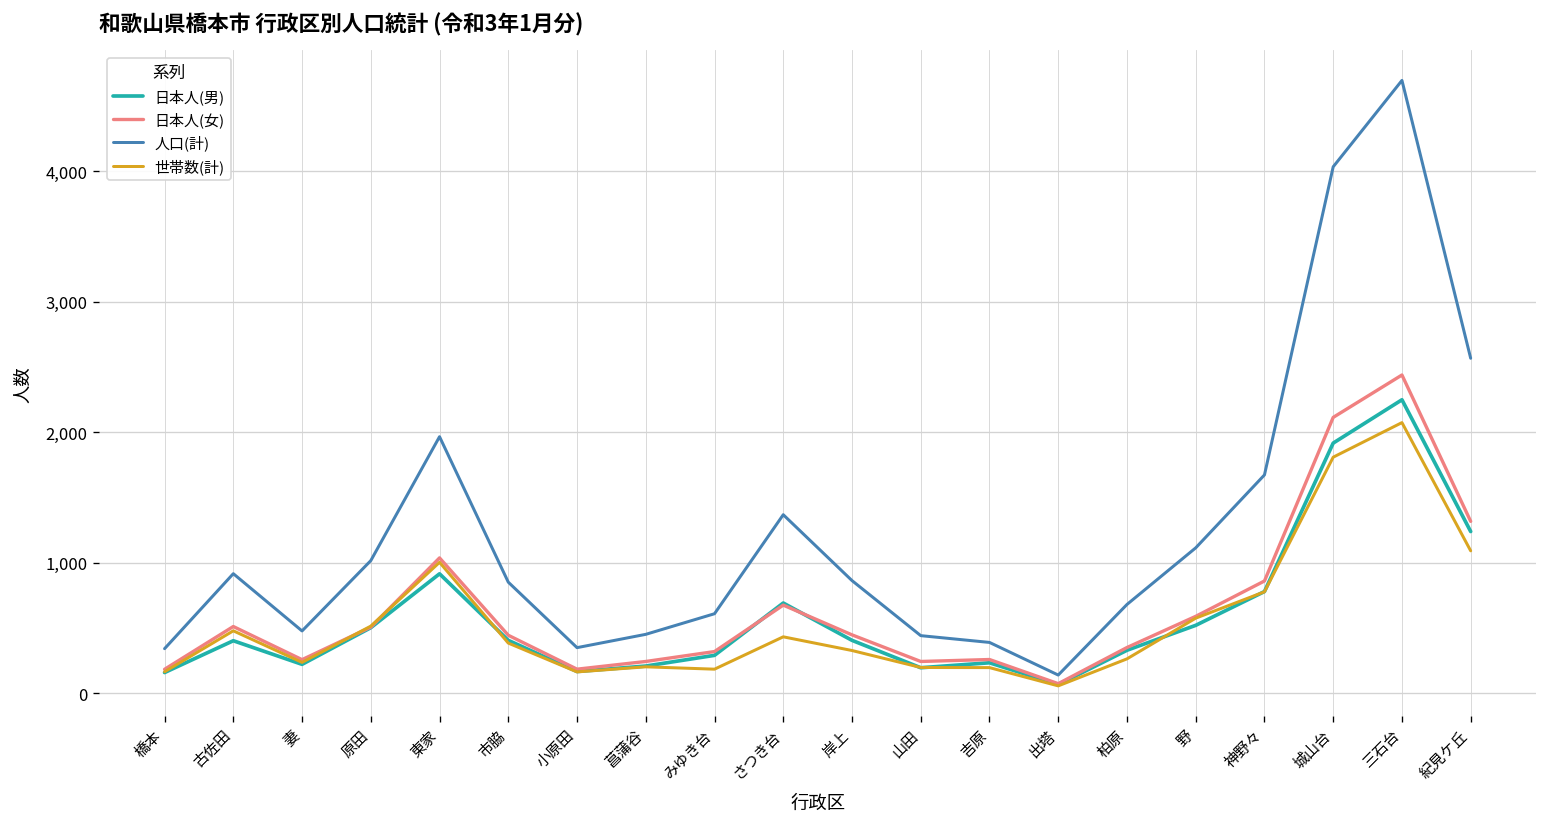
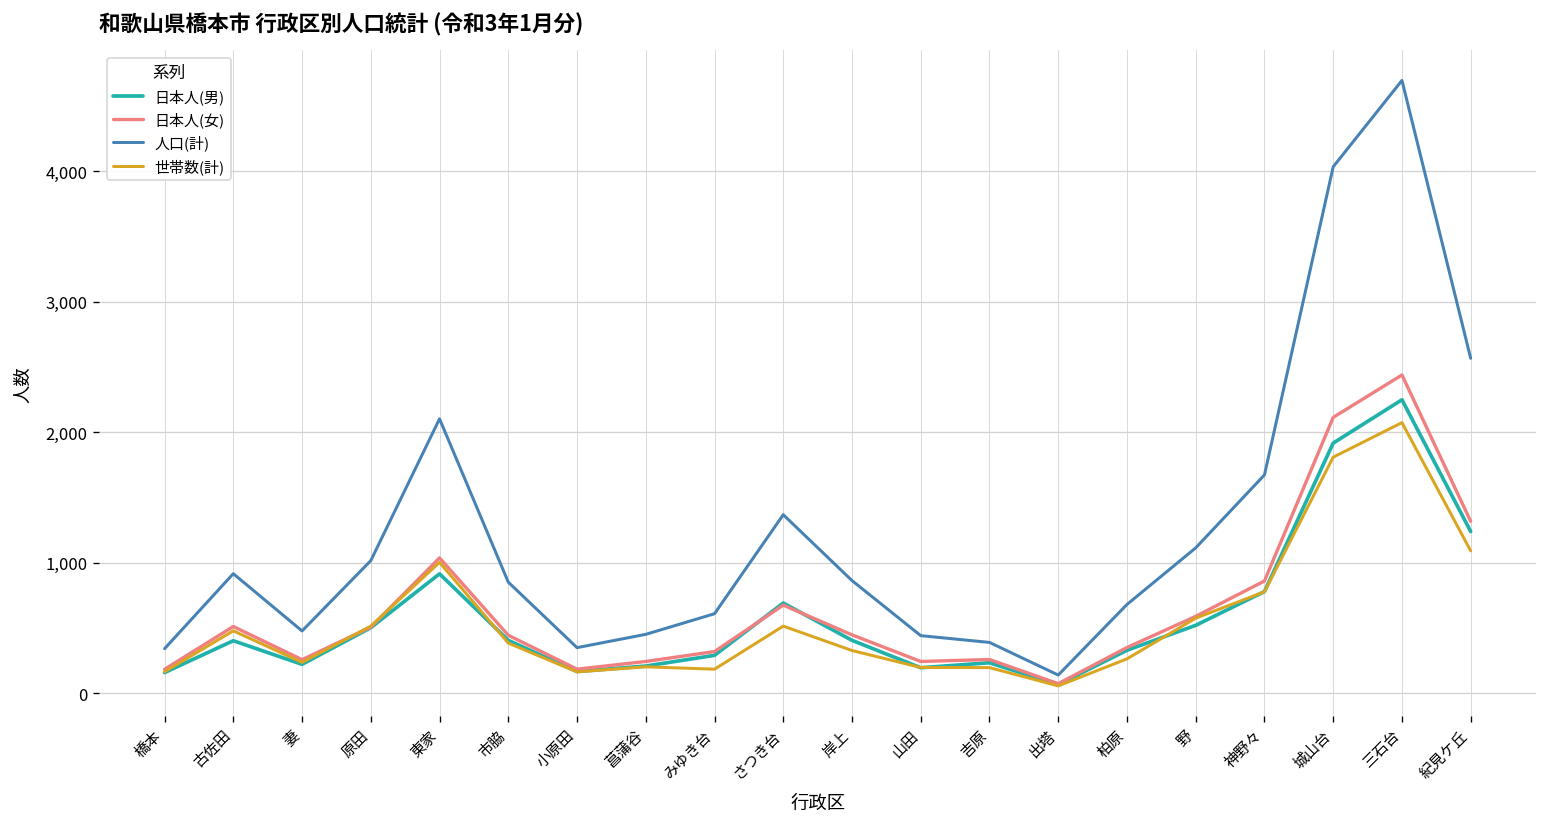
  {
    "日本人(男)": {
      "古佐田": "400",
      "東家": "910",
      "みゆき台": "290",
      "岸上": "400",
      "吉原": "230",
      "野": "520",
      "城山台": "1,920",
      "三石台": "2,250",
      "紀見ケ丘": "1,240"
    },
    "日本人(女)": {
      "古佐田": "510",
      "東家": "1,040",
      "市脇": "440",
      "菖蒲谷": "240",
      "みゆき台": "320",
      "岸上": "450",
      "山田": "240",
      "吉原": "260",
      "神野々": "860",
      "城山台": "2,110",
      "三石台": "2,440",
      "紀見ケ丘": "1,320"
    },
    "人口(計)": {
      "橋本": "340",
      "古佐田": "920",
      "妻": "480",
      "原田": "1,020",
-     "東家": "1,970",
+     "東家": "2,100",
      "市脇": "850",
      "小原田": "350",
      "菖蒲谷": "450",
      "みゆき台": "610",
      "さつき台": "1,370",
      "岸上": "860",
      "山田": "440",
      "吉原": "390",
      "出塔": "140",
      "柏原": "680",
      "野": "1,110",
      "神野々": "1,670",
      "城山台": "4,030",
      "三石台": "4,700",
      "紀見ケ丘": "2,570"
    },
    "世帯数(計)": {
      "古佐田": "480",
      "東家": "1,000",
      "みゆき台": "180",
-     "さつき台": "430",
+     "さつき台": "510",
      "岸上": "330",
      "吉原": "200",
      "柏原": "260",
      "城山台": "1,810",
      "三石台": "2,070",
      "紀見ケ丘": "1,090"
    }
  }
